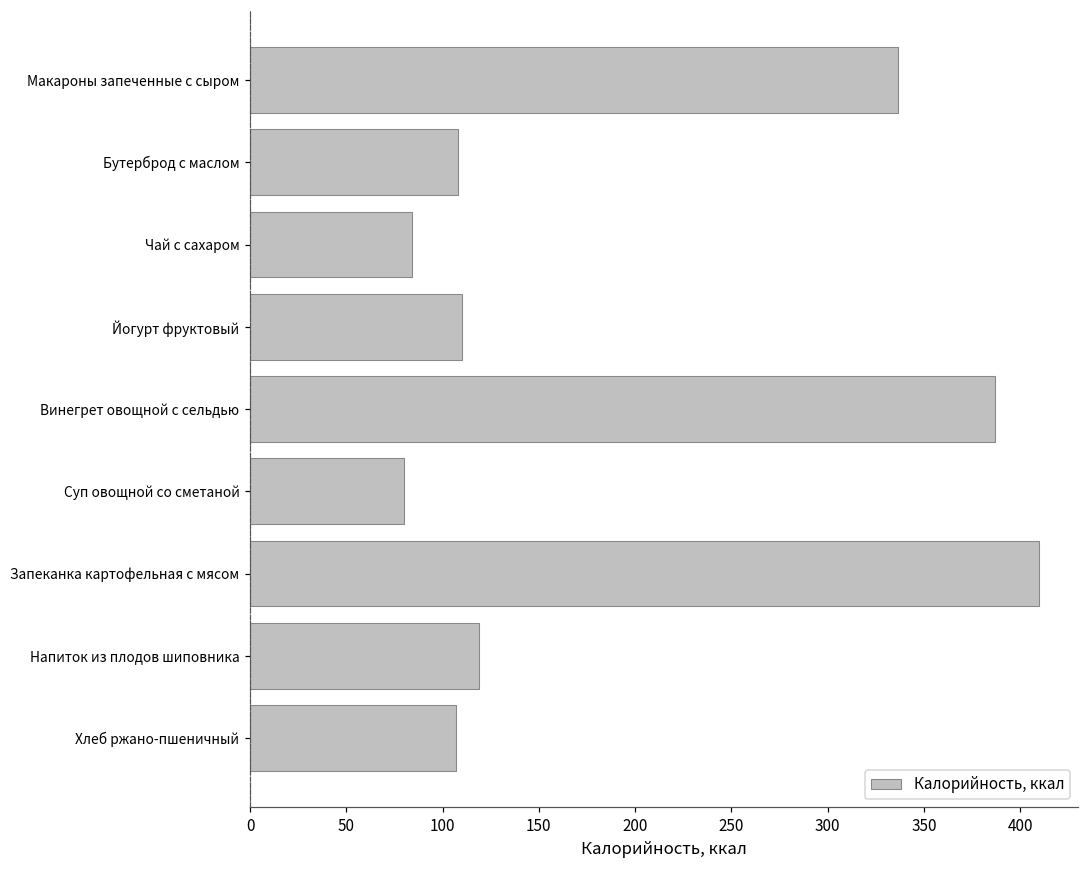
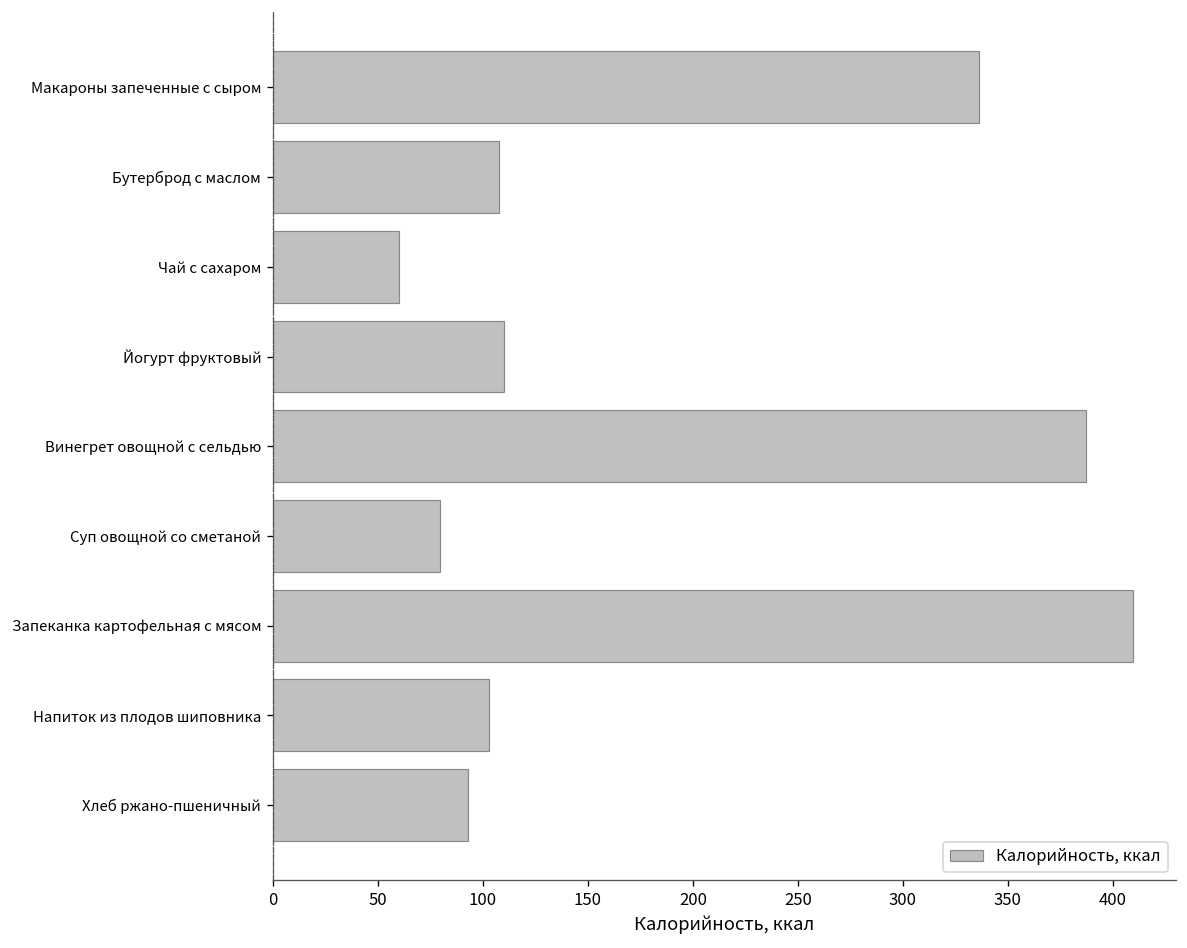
  {
    "Макароны запеченные с сыром": 337,
    "Бутерброд с маслом": 108,
-   "Чай с сахаром": 84,
+   "Чай с сахаром": 60,
    "Йогурт фруктовый": 110,
    "Винегрет овощной с сельдью": 387,
    "Суп овощной со сметаной": 80,
    "Запеканка картофельная с мясом": 410,
-   "Напиток из плодов шиповника": 119,
-   "Хлеб ржано-пшеничный": 107
+   "Напиток из плодов шиповника": 103,
+   "Хлеб ржано-пшеничный": 93
  }
